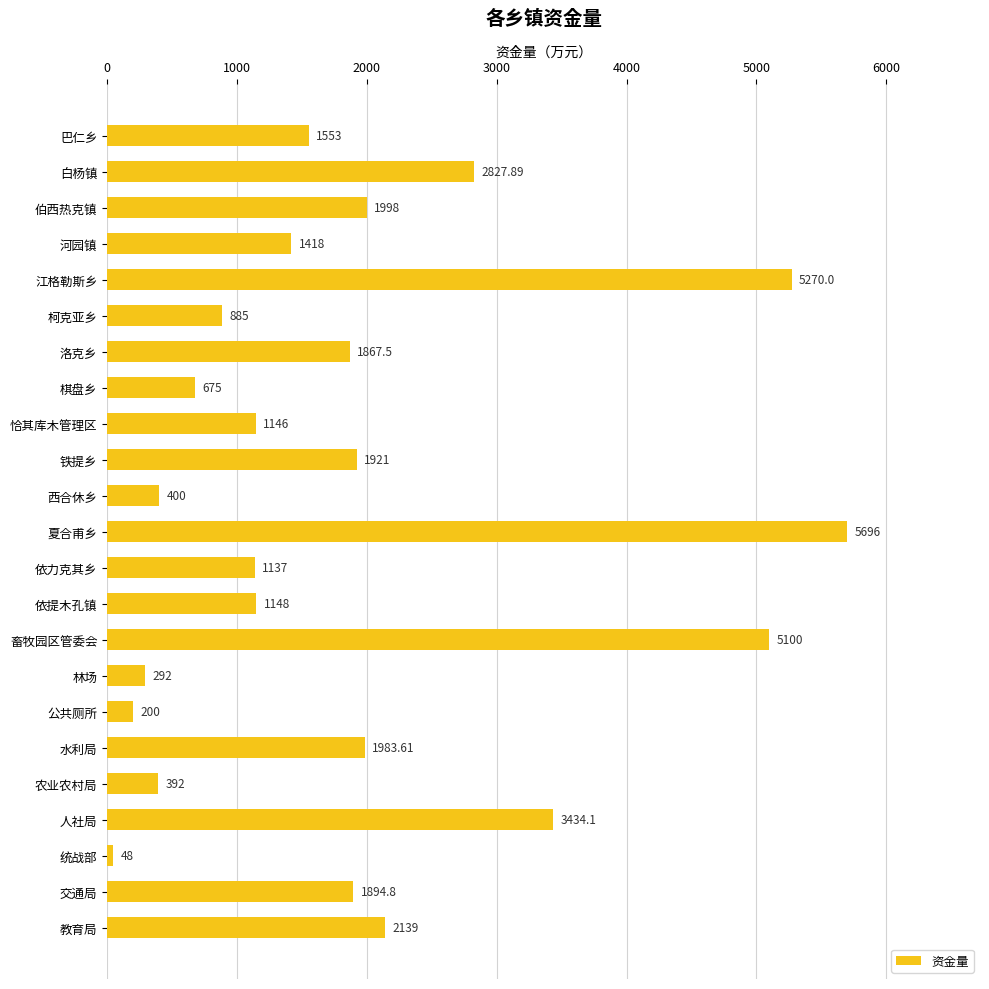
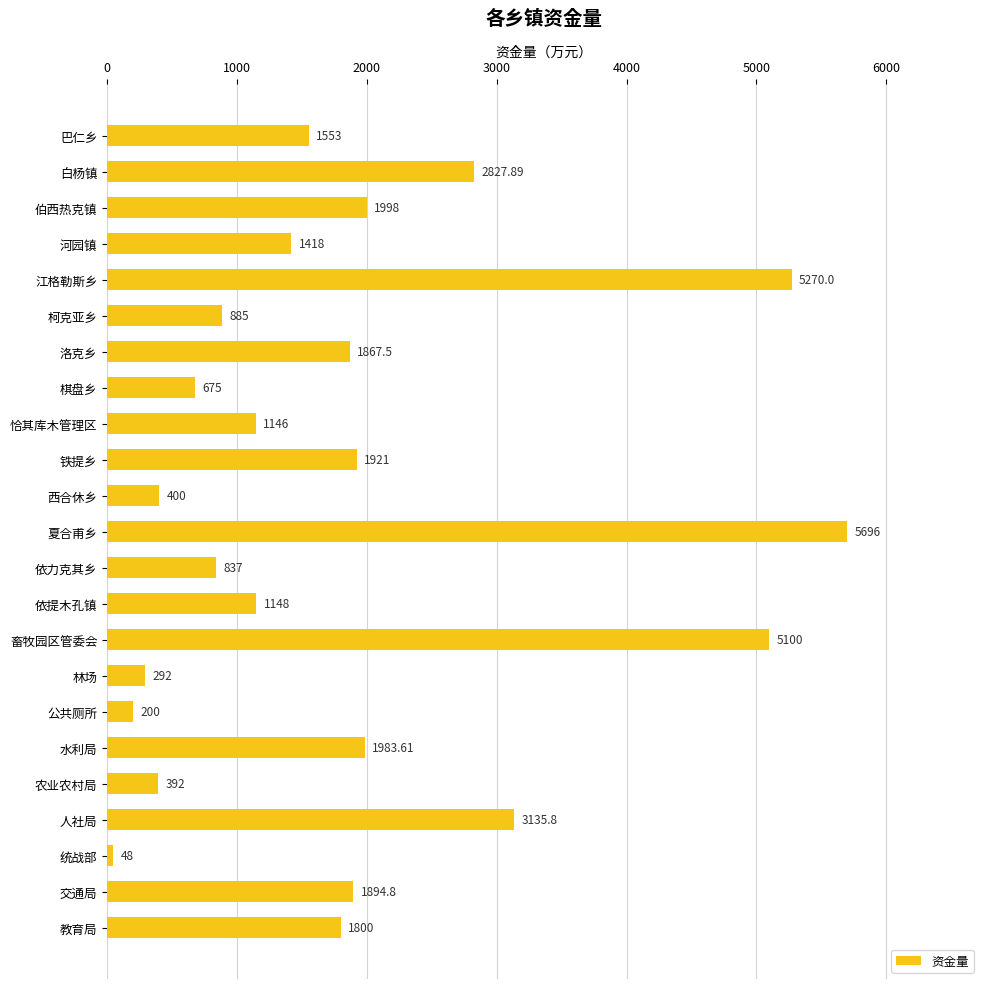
  {
    "巴仁乡": 1553,
    "白杨镇": 2827.89,
    "伯西热克镇": 1998,
    "河园镇": 1418,
    "江格勒斯乡": 5270.0,
    "柯克亚乡": 885,
    "洛克乡": 1867.5,
    "棋盘乡": 675,
    "恰其库木管理区": 1146,
    "铁提乡": 1921,
    "西合休乡": 400,
    "夏合甫乡": 5696,
-   "依力克其乡": 1137,
+   "依力克其乡": 837,
    "依提木孔镇": 1148,
    "畜牧园区管委会": 5100,
    "林场": 292,
    "公共厕所": 200,
    "水利局": 1983.61,
    "农业农村局": 392,
-   "人社局": 3434.1,
+   "人社局": 3135.8,
    "统战部": 48,
    "交通局": 1894.8,
-   "教育局": 2139
+   "教育局": 1800
  }
